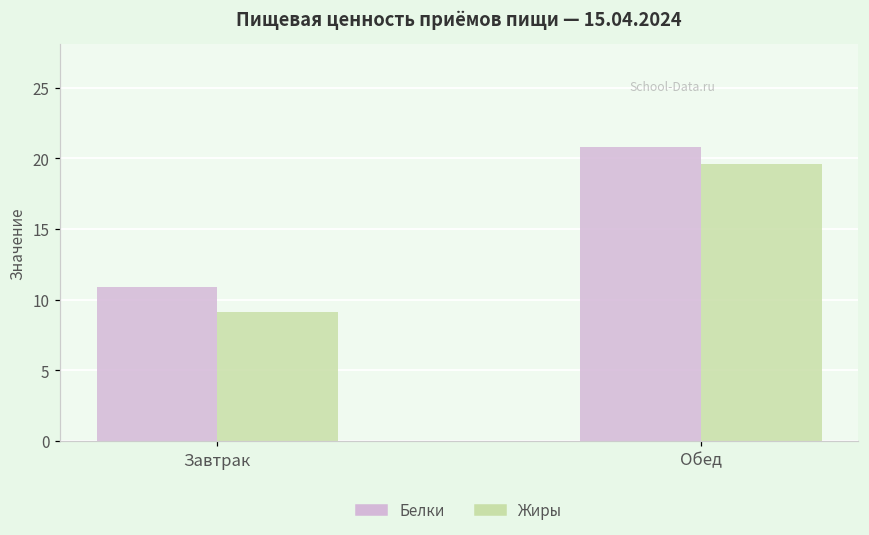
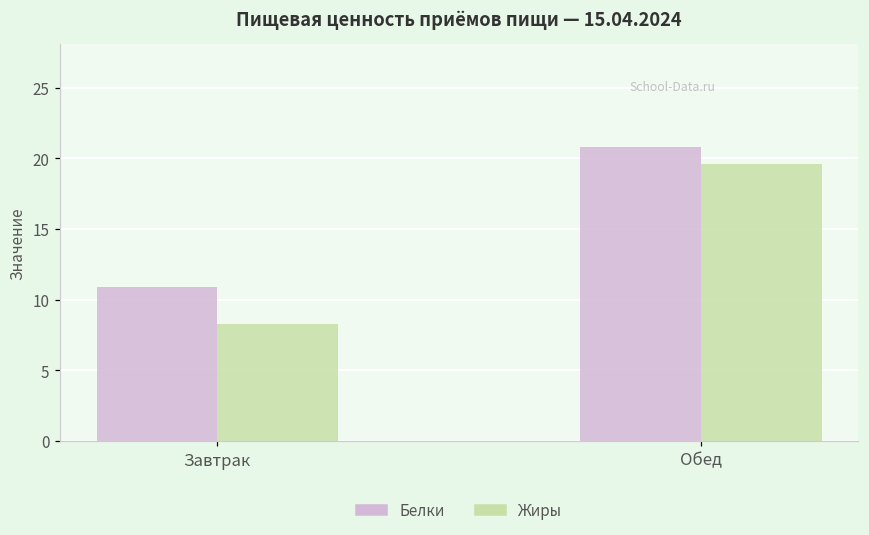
  {
    "Белки": {
      "Завтрак": 10.9,
      "Обед": 20.8
    },
    "Жиры": {
-     "Завтрак": 9.2,
+     "Завтрак": 8.3,
      "Обед": 19.6
    }
  }
